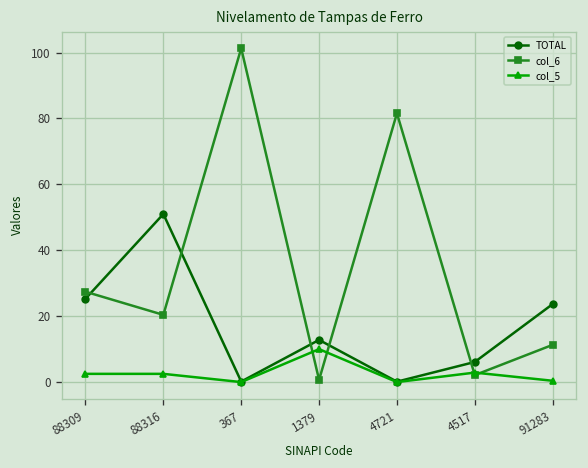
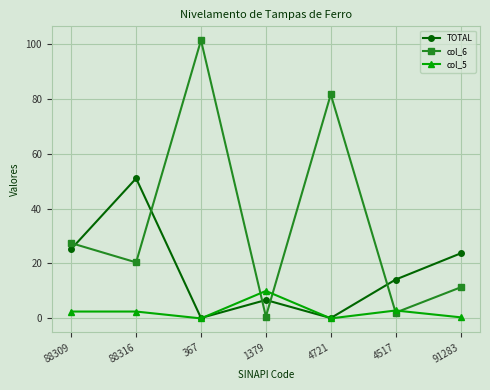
  {
    "TOTAL": {
      "88309": 25,
      "88316": 51,
-     "1379": 13,
-     "4517": 6,
+     "1379": 7,
+     "4517": 14,
      "91283": 24
    }
  }
